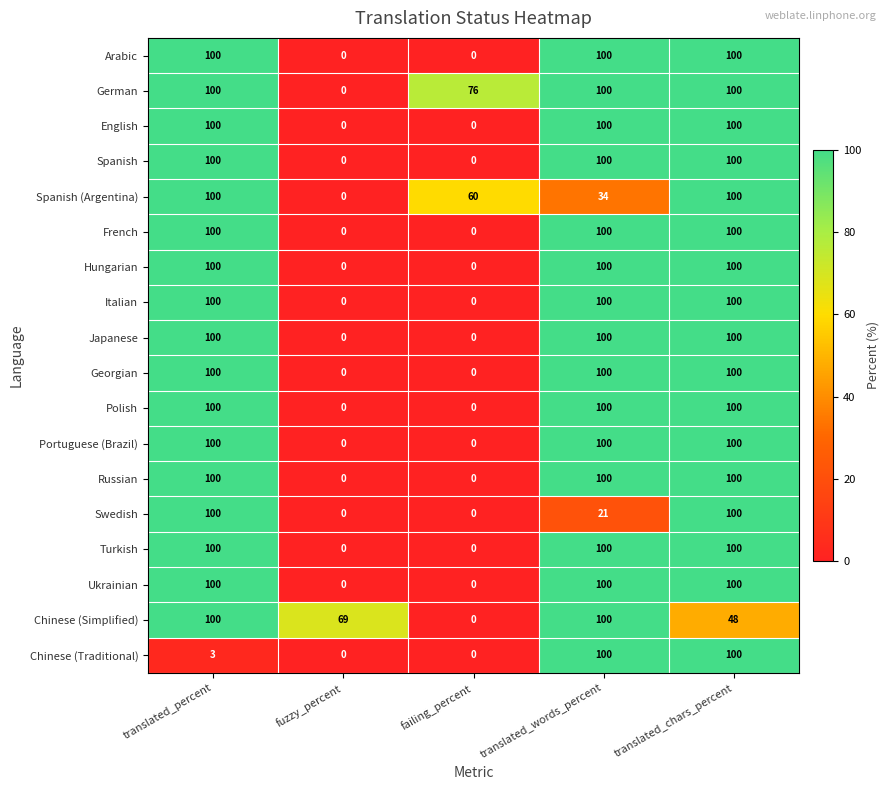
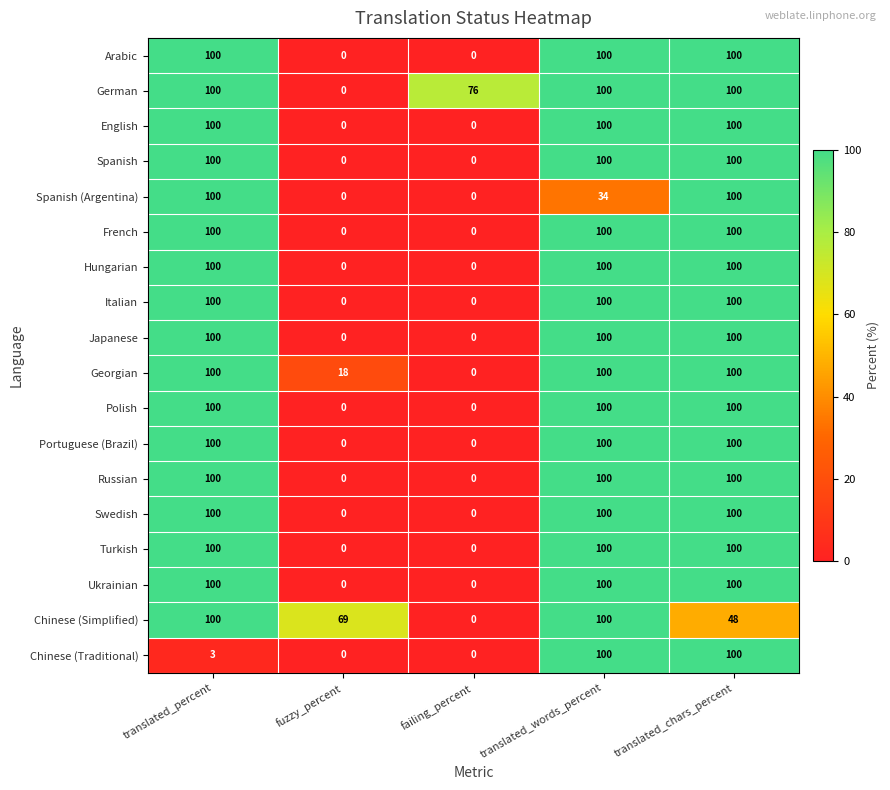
  {
    "Arabic": {
      "translated_percent": 100,
      "fuzzy_percent": 0,
      "failing_percent": 0,
      "translated_words_percent": 100,
      "translated_chars_percent": 100
    },
    "German": {
      "translated_percent": 100,
      "fuzzy_percent": 0,
      "failing_percent": 76,
      "translated_words_percent": 100,
      "translated_chars_percent": 100
    },
    "English": {
      "translated_percent": 100,
      "fuzzy_percent": 0,
      "failing_percent": 0,
      "translated_words_percent": 100,
      "translated_chars_percent": 100
    },
    "Spanish": {
      "translated_percent": 100,
      "fuzzy_percent": 0,
      "failing_percent": 0,
      "translated_words_percent": 100,
      "translated_chars_percent": 100
    },
    "Spanish (Argentina)": {
      "translated_percent": 100,
      "fuzzy_percent": 0,
-     "failing_percent": 60,
+     "failing_percent": 0,
      "translated_words_percent": 34,
      "translated_chars_percent": 100
    },
    "French": {
      "translated_percent": 100,
      "fuzzy_percent": 0,
      "failing_percent": 0,
      "translated_words_percent": 100,
      "translated_chars_percent": 100
    },
    "Hungarian": {
      "translated_percent": 100,
      "fuzzy_percent": 0,
      "failing_percent": 0,
      "translated_words_percent": 100,
      "translated_chars_percent": 100
    },
    "Italian": {
      "translated_percent": 100,
      "fuzzy_percent": 0,
      "failing_percent": 0,
      "translated_words_percent": 100,
      "translated_chars_percent": 100
    },
    "Japanese": {
      "translated_percent": 100,
      "fuzzy_percent": 0,
      "failing_percent": 0,
      "translated_words_percent": 100,
      "translated_chars_percent": 100
    },
    "Georgian": {
      "translated_percent": 100,
-     "fuzzy_percent": 0,
+     "fuzzy_percent": 18,
      "failing_percent": 0,
      "translated_words_percent": 100,
      "translated_chars_percent": 100
    },
    "Polish": {
      "translated_percent": 100,
      "fuzzy_percent": 0,
      "failing_percent": 0,
      "translated_words_percent": 100,
      "translated_chars_percent": 100
    },
    "Portuguese (Brazil)": {
      "translated_percent": 100,
      "fuzzy_percent": 0,
      "failing_percent": 0,
      "translated_words_percent": 100,
      "translated_chars_percent": 100
    },
    "Russian": {
      "translated_percent": 100,
      "fuzzy_percent": 0,
      "failing_percent": 0,
      "translated_words_percent": 100,
      "translated_chars_percent": 100
    },
    "Swedish": {
      "translated_percent": 100,
      "fuzzy_percent": 0,
      "failing_percent": 0,
-     "translated_words_percent": 21,
+     "translated_words_percent": 100,
      "translated_chars_percent": 100
    },
    "Turkish": {
      "translated_percent": 100,
      "fuzzy_percent": 0,
      "failing_percent": 0,
      "translated_words_percent": 100,
      "translated_chars_percent": 100
    },
    "Ukrainian": {
      "translated_percent": 100,
      "fuzzy_percent": 0,
      "failing_percent": 0,
      "translated_words_percent": 100,
      "translated_chars_percent": 100
    },
    "Chinese (Simplified)": {
      "translated_percent": 100,
      "fuzzy_percent": 69,
      "failing_percent": 0,
      "translated_words_percent": 100,
      "translated_chars_percent": 48
    },
    "Chinese (Traditional)": {
      "translated_percent": 3,
      "fuzzy_percent": 0,
      "failing_percent": 0,
      "translated_words_percent": 100,
      "translated_chars_percent": 100
    }
  }
